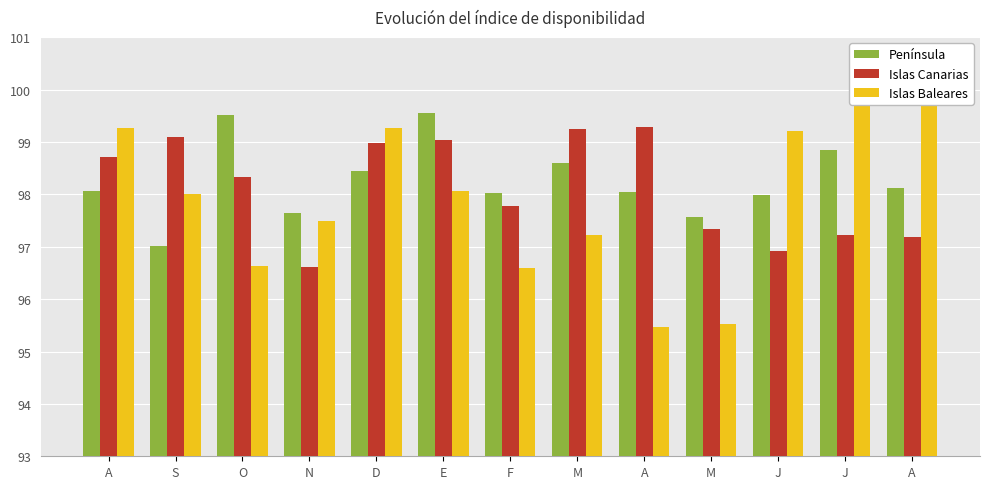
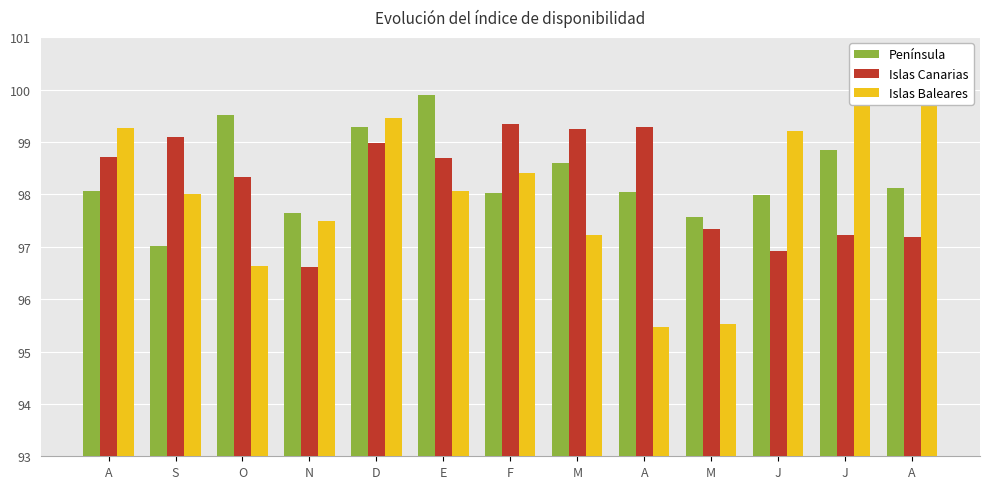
  {
    "Península": {
      "S": 97.0,
      "O": 99.5,
      "N": 97.7,
-     "D": 98.4,
-     "E": 99.6,
+     "D": 99.3,
+     "E": 99.9,
      "F": 98.0
    },
    "Islas Canarias": {
      "S": 99.1,
      "O": 98.3,
      "N": 96.6,
      "D": 99.0,
-     "E": 99.0,
-     "F": 97.8
+     "E": 98.7,
+     "F": 99.4
    },
    "Islas Baleares": {
      "S": 98.0,
      "O": 96.6,
      "N": 97.5,
-     "D": 99.3,
+     "D": 99.5,
      "E": 98.1,
-     "F": 96.6
+     "F": 98.4
    }
  }
